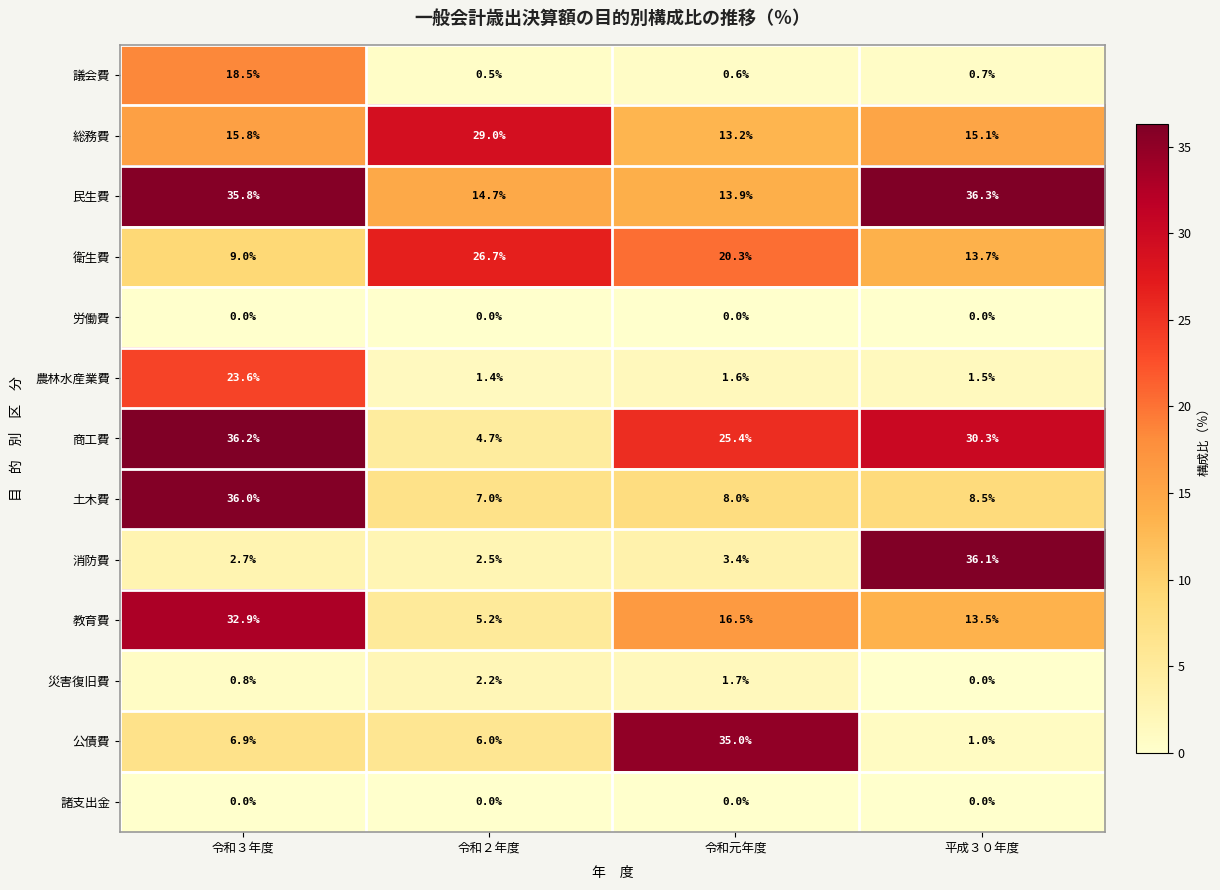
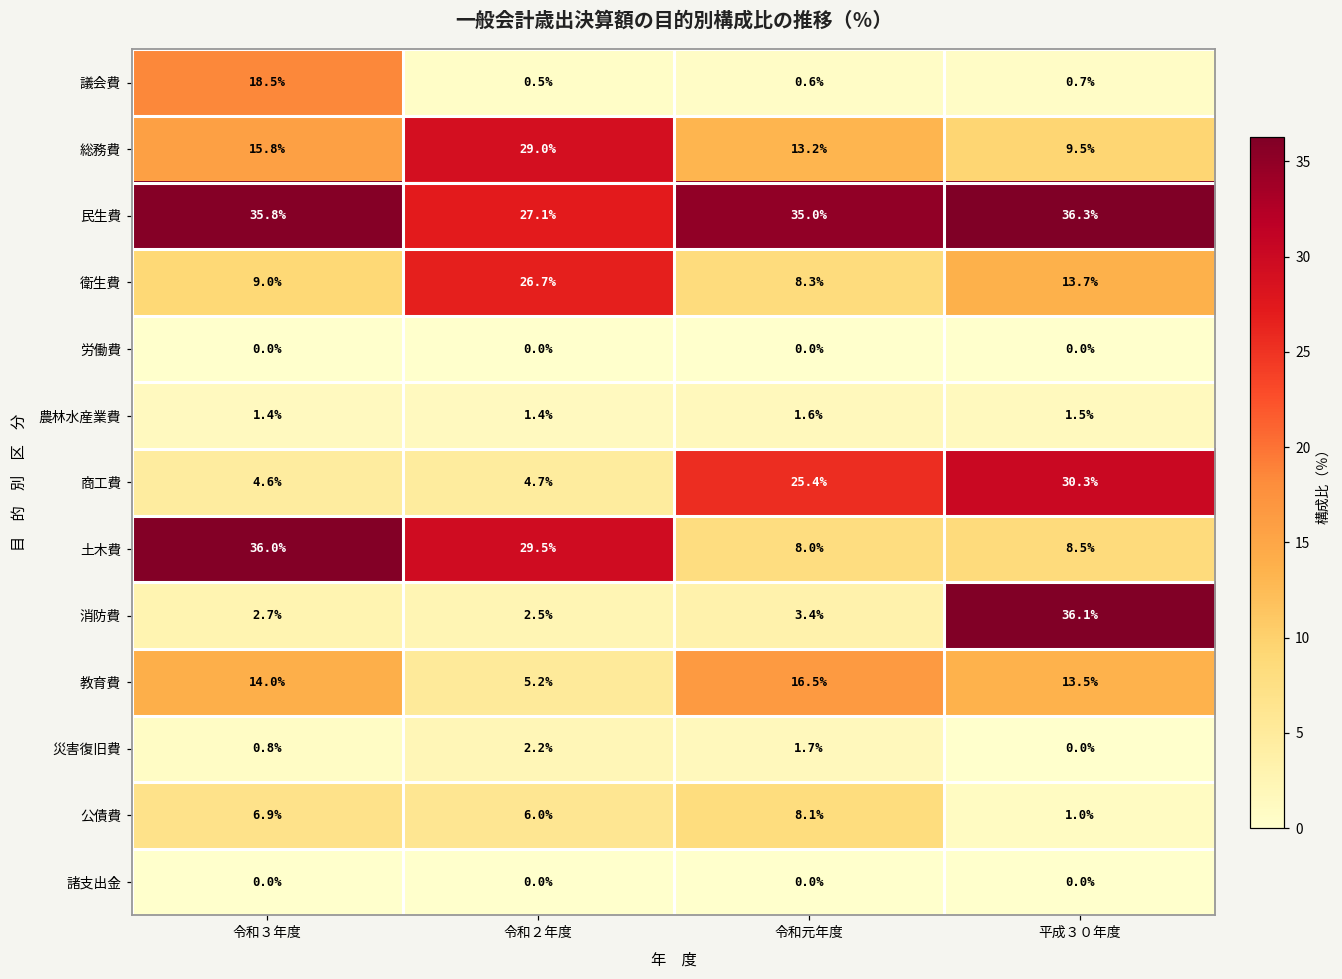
  {
    "議会費": {
      "令和３年度": "18.5%",
      "令和２年度": "0.5%",
      "令和元年度": "0.6%",
      "平成３０年度": "0.7%"
    },
    "総務費": {
      "令和３年度": "15.8%",
      "令和２年度": "29.0%",
      "令和元年度": "13.2%",
-     "平成３０年度": "15.1%"
+     "平成３０年度": "9.5%"
    },
    "民生費": {
      "令和３年度": "35.8%",
-     "令和２年度": "14.7%",
-     "令和元年度": "13.9%",
+     "令和２年度": "27.1%",
+     "令和元年度": "35.0%",
      "平成３０年度": "36.3%"
    },
    "衛生費": {
      "令和３年度": "9.0%",
      "令和２年度": "26.7%",
-     "令和元年度": "20.3%",
+     "令和元年度": "8.3%",
      "平成３０年度": "13.7%"
    },
    "労働費": {
      "令和３年度": "0.0%",
      "令和２年度": "0.0%",
      "令和元年度": "0.0%",
      "平成３０年度": "0.0%"
    },
    "農林水産業費": {
-     "令和３年度": "23.6%",
+     "令和３年度": "1.4%",
      "令和２年度": "1.4%",
      "令和元年度": "1.6%",
      "平成３０年度": "1.5%"
    },
    "商工費": {
-     "令和３年度": "36.2%",
+     "令和３年度": "4.6%",
      "令和２年度": "4.7%",
      "令和元年度": "25.4%",
      "平成３０年度": "30.3%"
    },
    "土木費": {
      "令和３年度": "36.0%",
-     "令和２年度": "7.0%",
+     "令和２年度": "29.5%",
      "令和元年度": "8.0%",
      "平成３０年度": "8.5%"
    },
    "消防費": {
      "令和３年度": "2.7%",
      "令和２年度": "2.5%",
      "令和元年度": "3.4%",
      "平成３０年度": "36.1%"
    },
    "教育費": {
-     "令和３年度": "32.9%",
+     "令和３年度": "14.0%",
      "令和２年度": "5.2%",
      "令和元年度": "16.5%",
      "平成３０年度": "13.5%"
    },
    "災害復旧費": {
      "令和３年度": "0.8%",
      "令和２年度": "2.2%",
      "令和元年度": "1.7%",
      "平成３０年度": "0.0%"
    },
    "公債費": {
      "令和３年度": "6.9%",
      "令和２年度": "6.0%",
-     "令和元年度": "35.0%",
+     "令和元年度": "8.1%",
      "平成３０年度": "1.0%"
    },
    "諸支出金": {
      "令和３年度": "0.0%",
      "令和２年度": "0.0%",
      "令和元年度": "0.0%",
      "平成３０年度": "0.0%"
    }
  }
